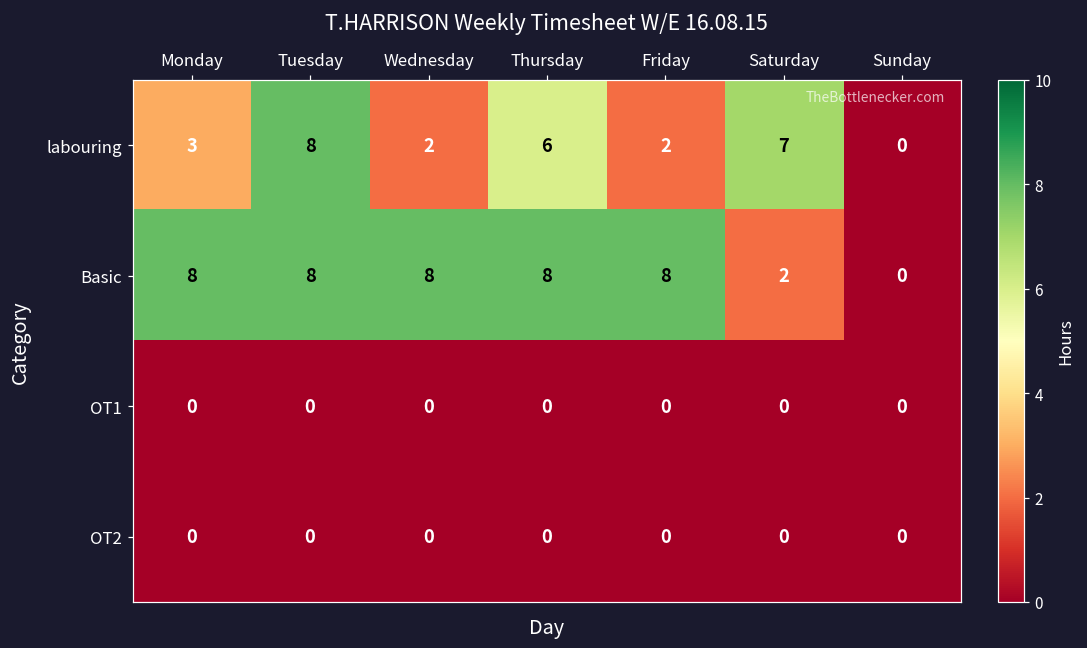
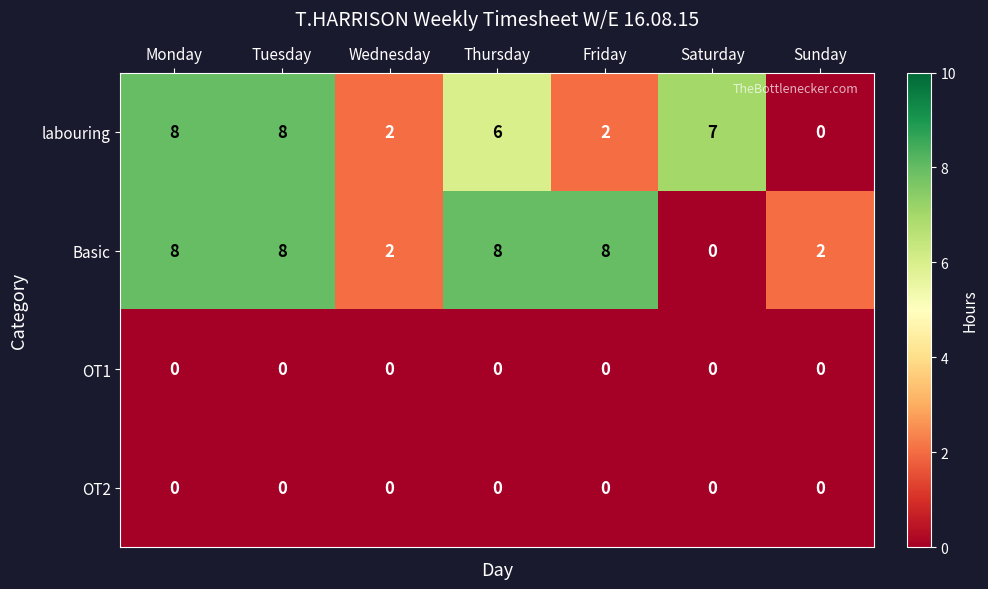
  {
    "labouring": {
-     "Monday": 3,
+     "Monday": 8,
      "Tuesday": 8,
      "Wednesday": 2,
      "Thursday": 6,
      "Friday": 2,
      "Saturday": 7
    },
    "Basic": {
      "Monday": 8,
      "Tuesday": 8,
-     "Wednesday": 8,
+     "Wednesday": 2,
      "Thursday": 8,
      "Friday": 8,
-     "Saturday": 2,
-     "Sunday": 0
+     "Saturday": 0,
+     "Sunday": 2
    },
    "OT1": {
      "Monday": 0,
      "Tuesday": 0,
      "Wednesday": 0,
      "Thursday": 0,
      "Friday": 0,
      "Saturday": 0,
      "Sunday": 0
    },
    "OT2": {
      "Monday": 0,
      "Tuesday": 0,
      "Wednesday": 0,
      "Thursday": 0,
      "Friday": 0,
      "Saturday": 0,
      "Sunday": 0
    }
  }
